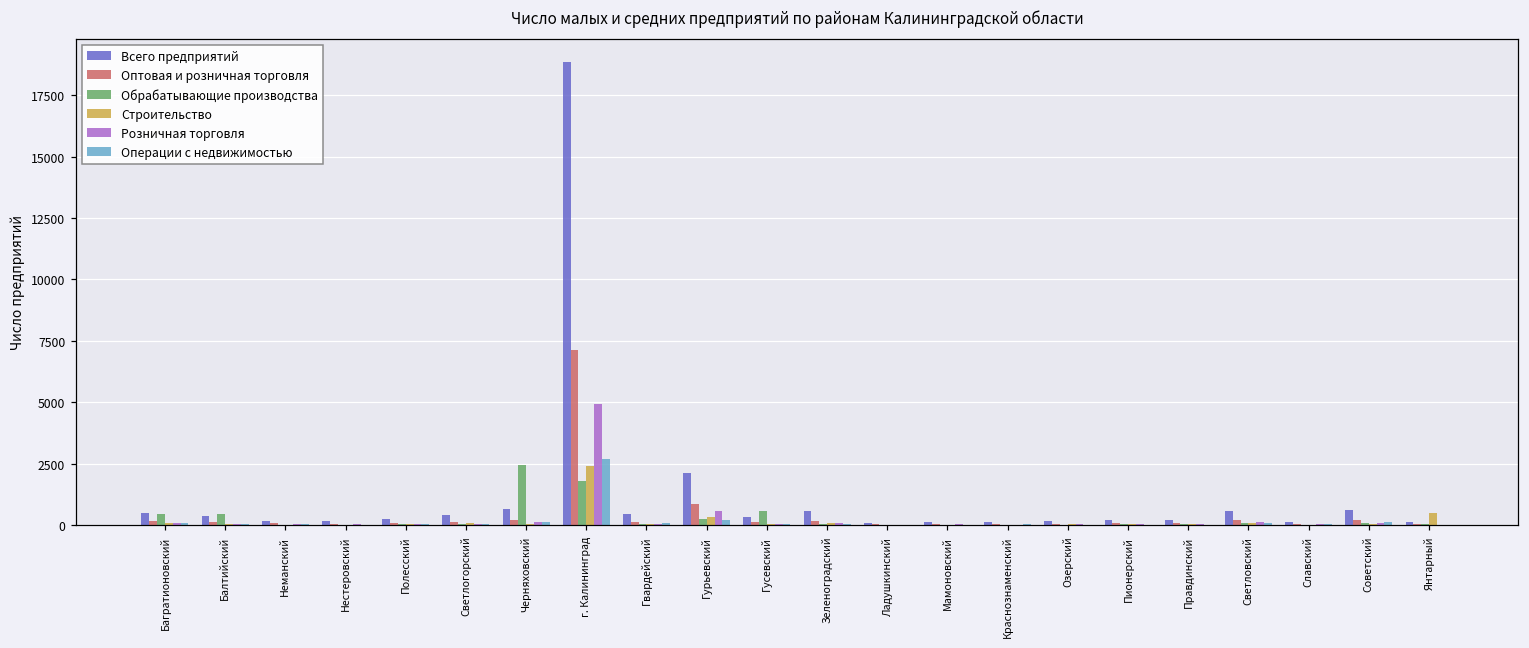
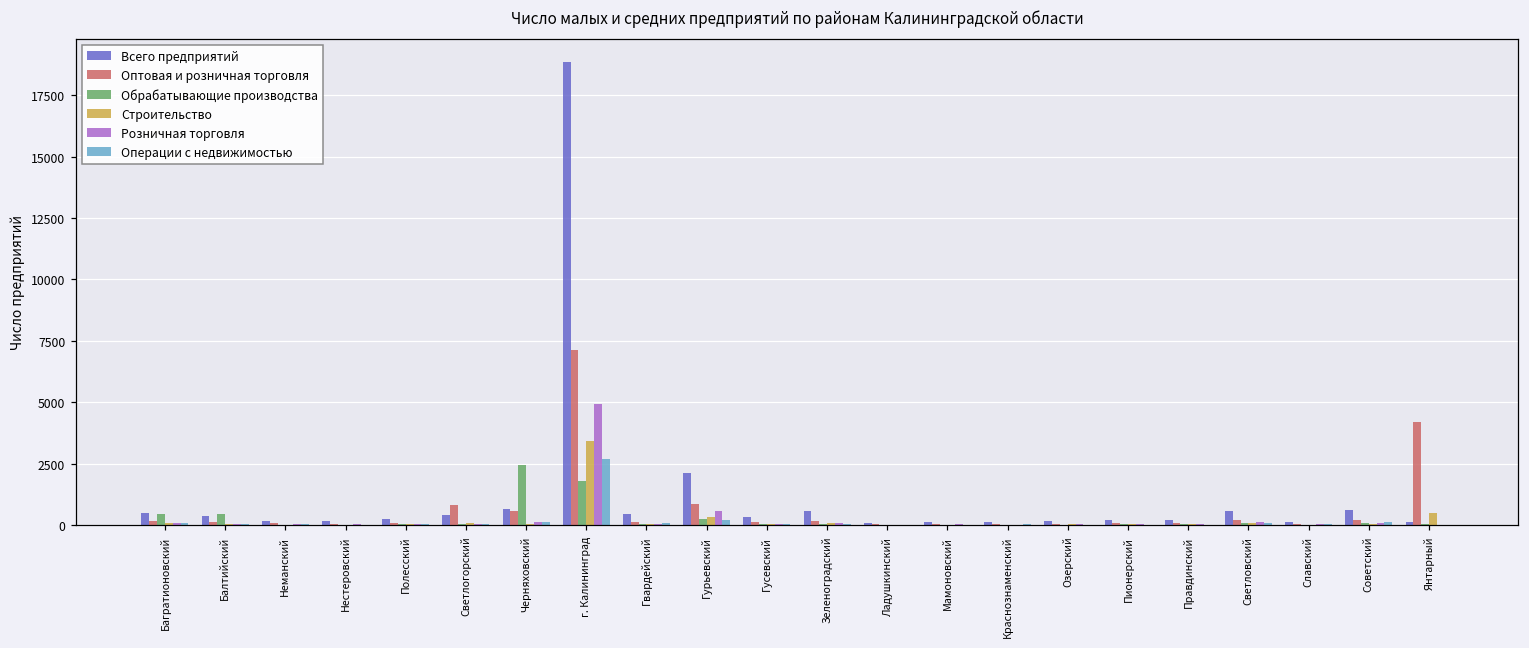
  {
    "Всего предприятий": {
      "Багратионовский": 500,
      "Балтийский": 400,
      "Неманский": 200,
      "Нестеровский": 100,
      "Полесский": 200,
      "Светлогорский": 400,
      "Черняховский": 700,
      "г. Калининград": 18900,
      "Гвардейский": 500,
      "Гурьевский": 2100,
      "Гусевский": 300,
      "Зеленоградский": 600,
      "Мамоновский": 100,
      "Озерский": 200,
      "Пионерский": 200,
      "Правдинский": 200,
      "Светловский": 600,
      "Славский": 100,
      "Советский": 600,
      "Янтарный": 100
    },
    "Оптовая и розничная торговля": {
      "Багратионовский": 200,
      "Балтийский": 100,
-     "Светлогорский": 100,
-     "Черняховский": 200,
+     "Светлогорский": 800,
+     "Черняховский": 600,
      "г. Калининград": 7100,
      "Гвардейский": 100,
      "Гурьевский": 900,
      "Зеленоградский": 200,
      "Светловский": 200,
      "Советский": 200,
-     "Янтарный": 0
+     "Янтарный": 4200
    },
    "Обрабатывающие производства": {
      "Багратионовский": 400,
      "Балтийский": 500,
      "Черняховский": 2500,
      "г. Калининград": 1800,
      "Гурьевский": 300,
-     "Гусевский": 600
+     "Гусевский": 100
    },
    "Строительство": {
-     "г. Калининград": 2400,
+     "г. Калининград": 3400,
      "Гурьевский": 300,
      "Янтарный": 500
    },
    "Розничная торговля": {
      "Черняховский": 100,
      "г. Калининград": 4900,
      "Гурьевский": 600
    },
    "Операции с недвижимостью": {
      "Черняховский": 100,
      "г. Калининград": 2700,
      "Гурьевский": 200,
      "Советский": 100
    }
  }
